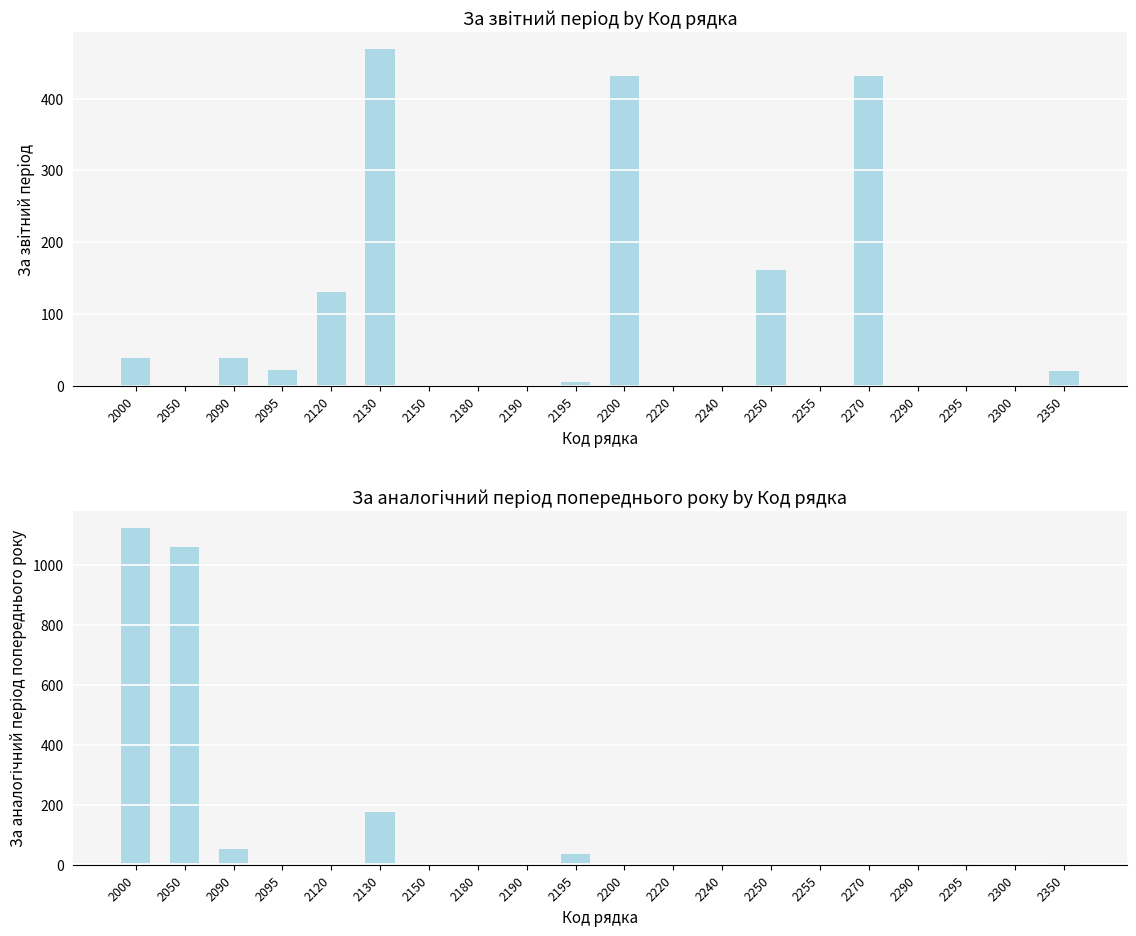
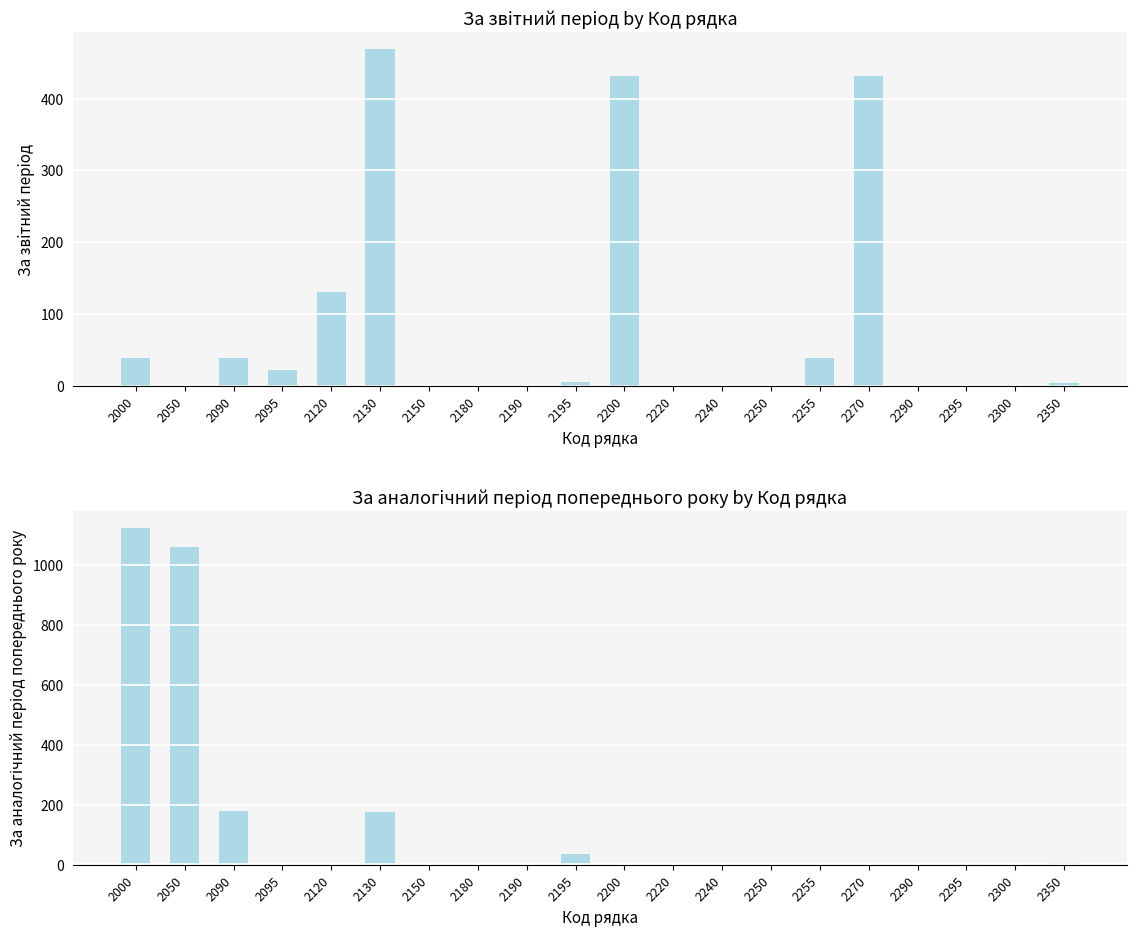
  {
    "За звiтний перiод by Код рядка": {
      "2000": 40,
      "2050": 0,
      "2090": 40,
      "2095": 20,
      "2120": 130,
      "2130": 470,
      "2150": 0,
      "2180": 0,
      "2190": 0,
      "2195": 10,
      "2200": 430,
      "2220": 0,
      "2240": 0,
-     "2250": 160,
-     "2255": 0,
+     "2250": 0,
+     "2255": 40,
      "2270": 430,
      "2290": 0,
      "2295": 0,
      "2300": 0,
-     "2350": 20
+     "2350": 0
    },
    "За аналогічний період попереднього року by Код рядка": {
      "2000": 1120,
      "2050": 1060,
-     "2090": 50,
+     "2090": 180,
      "2095": 0,
      "2120": 0,
      "2130": 180,
      "2150": 0,
      "2180": 0,
      "2190": 0,
      "2195": 40,
      "2200": 0,
      "2220": 0,
      "2240": 0,
      "2250": 0,
      "2255": 0,
      "2270": 0,
      "2290": 0,
      "2300": 0
    }
  }
